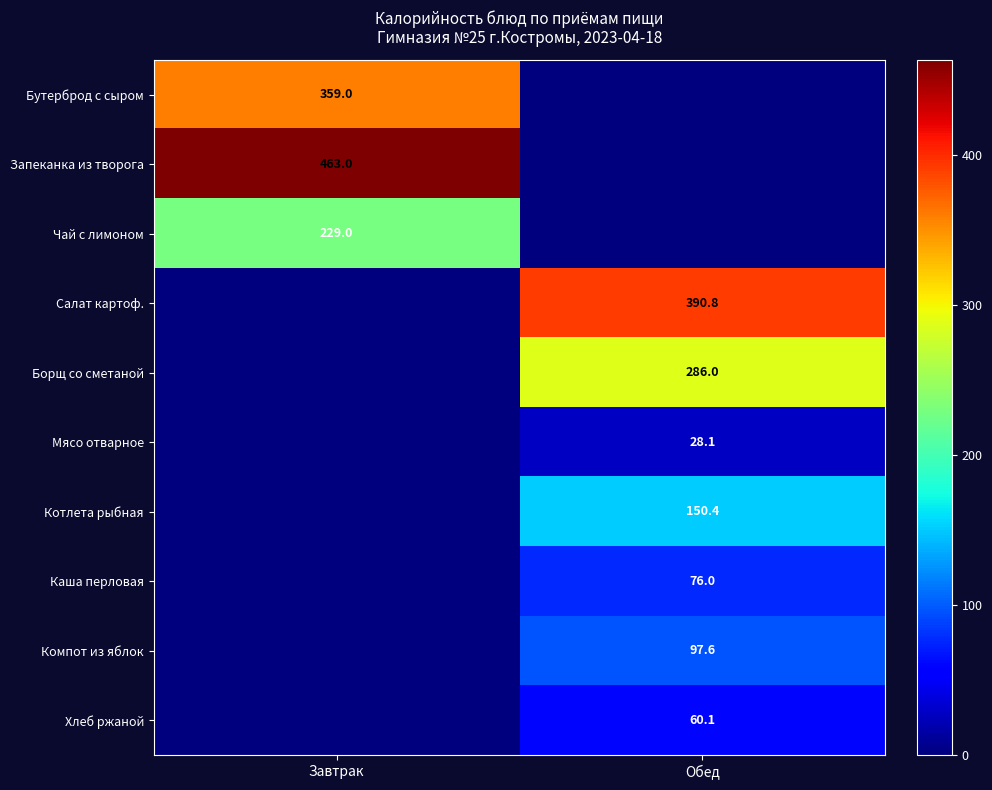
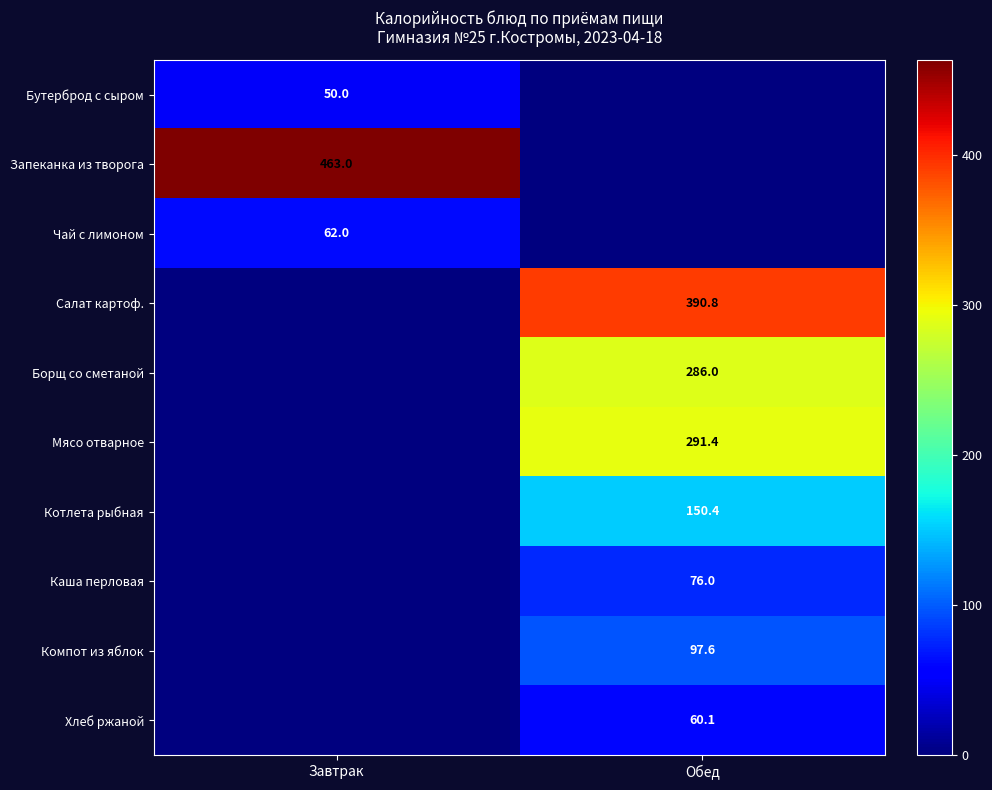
  {
    "Бутерброд с сыром": {
-     "Завтрак": 359.0
+     "Завтрак": 50.0
    },
    "Запеканка из творога": {
      "Завтрак": 463.0
    },
    "Чай с лимоном": {
-     "Завтрак": 229.0
+     "Завтрак": 62.0
    },
    "Салат картоф.": {
      "Обед": 390.8
    },
    "Борщ со сметаной": {
      "Обед": 286.0
    },
    "Мясо отварное": {
-     "Обед": 28.1
+     "Обед": 291.4
    },
    "Котлета рыбная": {
      "Обед": 150.4
    },
    "Каша перловая": {
      "Обед": 76.0
    },
    "Компот из яблок": {
      "Обед": 97.6
    },
    "Хлеб ржаной": {
      "Обед": 60.1
    }
  }
